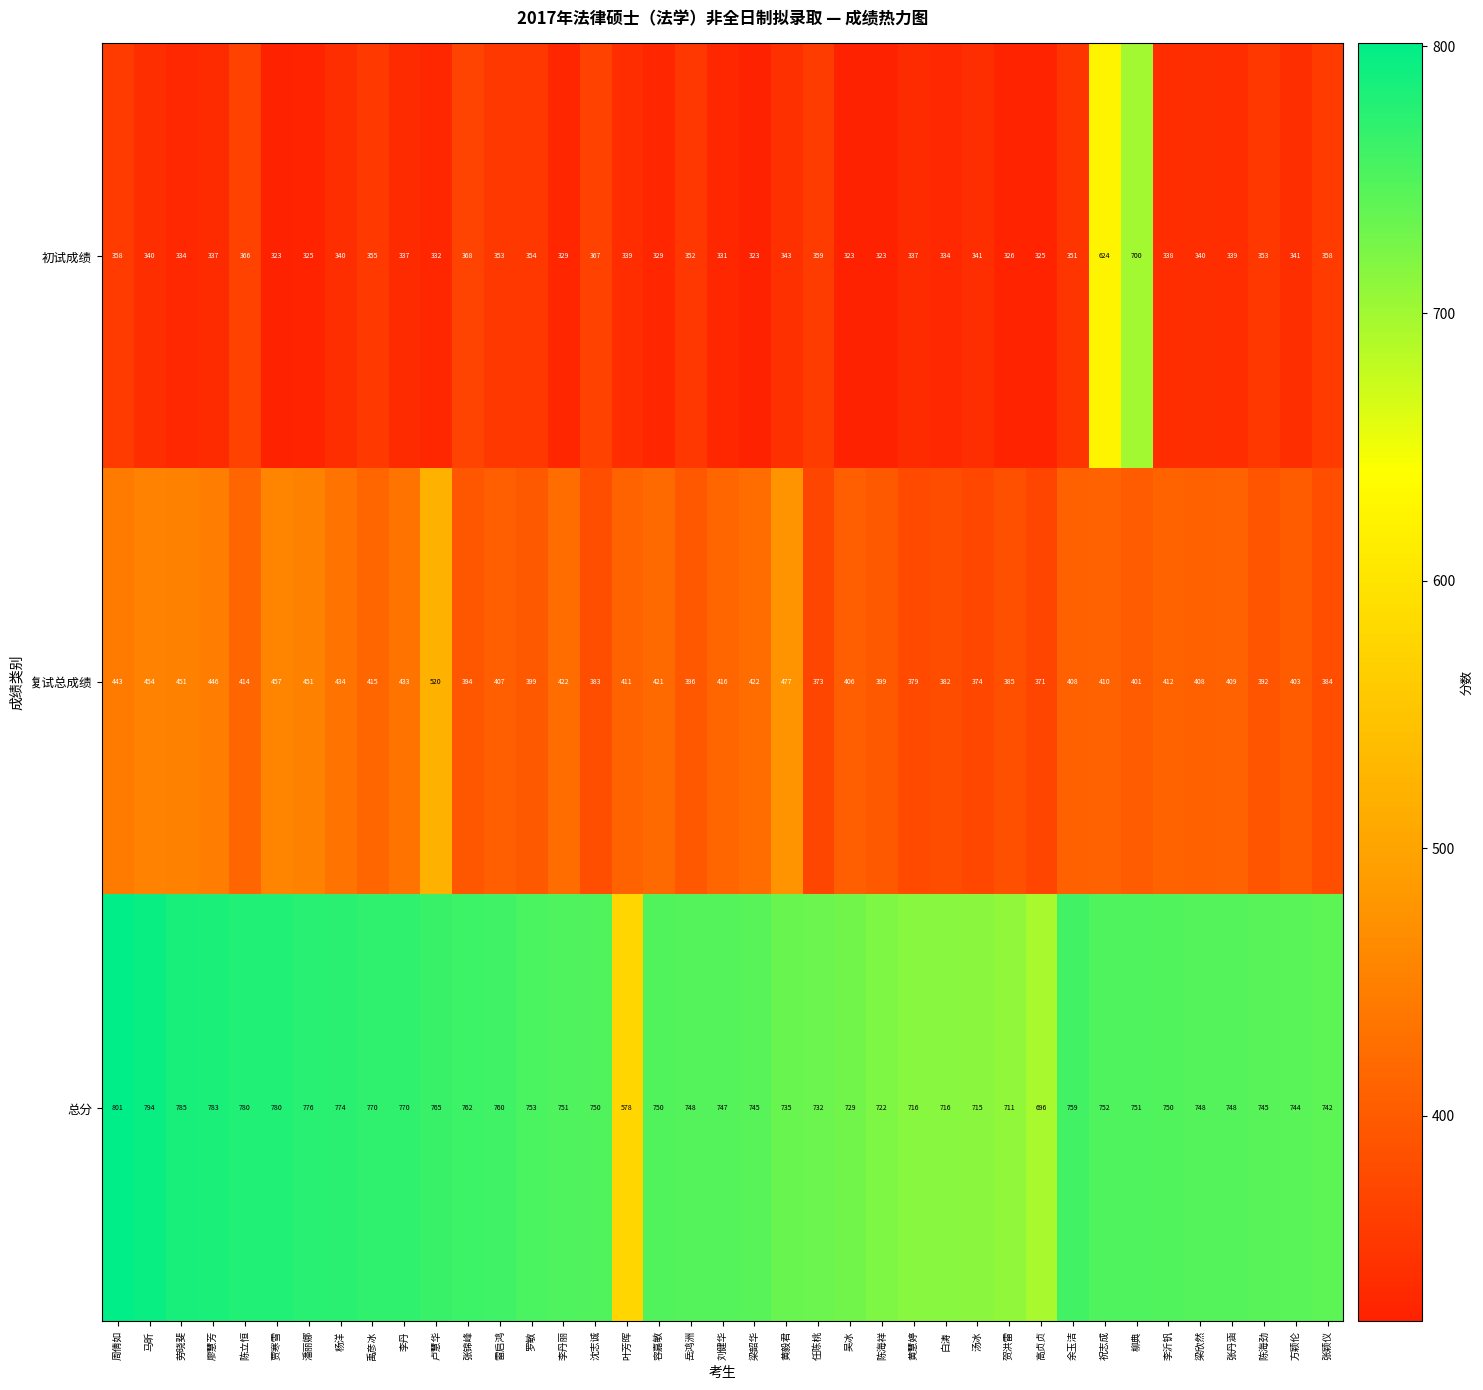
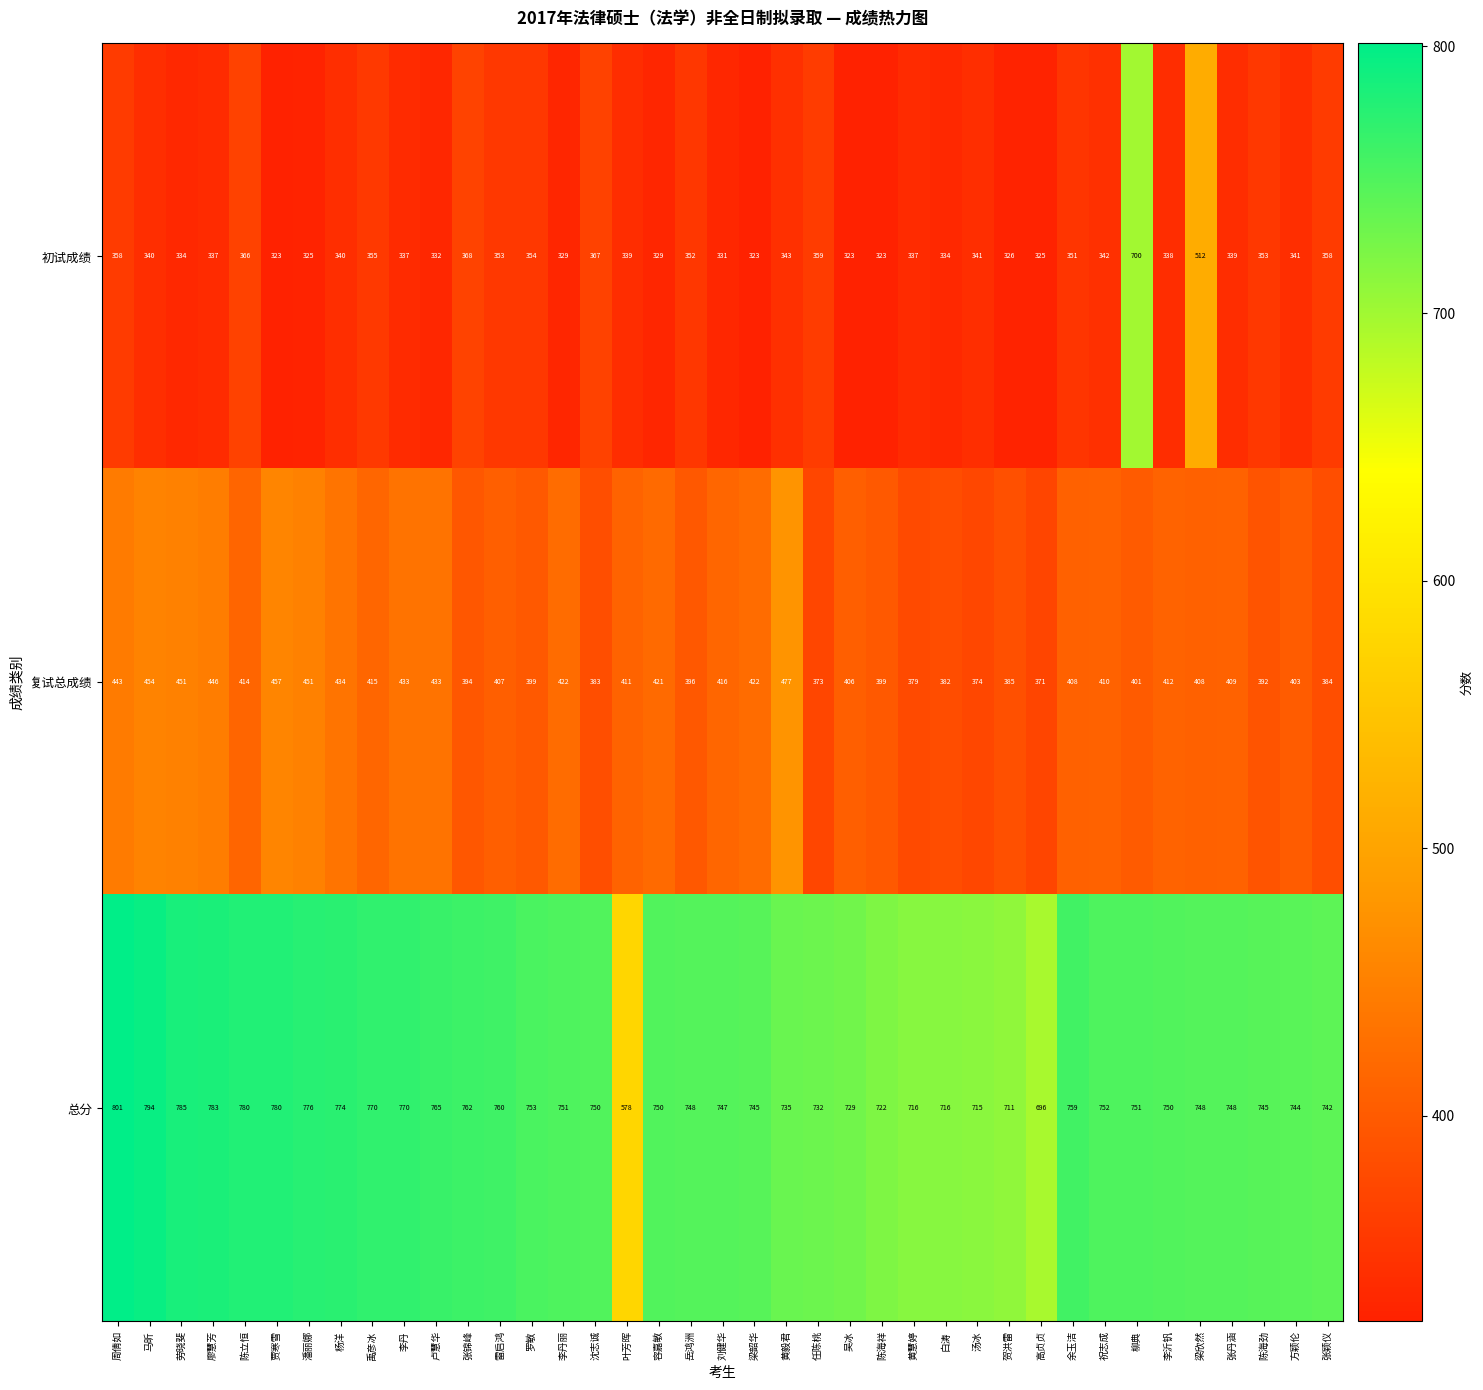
  {
    "初试成绩": {
      "周倩如": 358,
      "马昕": 340,
      "劳晓斐": 334,
      "廖慧芳": 337,
      "陈立恒": 366,
      "贾寒雪": 323,
      "潘丽娜": 325,
      "杨洋": 340,
      "禹彦冰": 355,
      "李丹": 337,
      "卢慧华": 332,
      "张锦峰": 368,
      "雷启鸿": 353,
      "罗敏": 354,
      "李丹丽": 329,
      "沈志诚": 367,
      "叶芳晖": 339,
      "容嘉敏": 329,
      "岳鸿洲": 352,
      "刘健华": 331,
      "梁韶华": 323,
      "黄毅君": 343,
      "任陈桃": 359,
      "吴冰": 323,
      "陈海祥": 323,
      "黄慧婷": 337,
      "白涛": 334,
      "汤冰": 341,
      "贺洪雷": 326,
      "高贞贞": 325,
      "余玉洁": 351,
-     "祝志成": 624,
+     "祝志成": 342,
      "柳典": 700,
      "李沂钒": 338,
-     "梁欣然": 340,
+     "梁欣然": 512,
      "张丹涵": 339,
      "陈海劲": 353,
      "方颖伦": 341,
      "张颖仪": 358
    },
    "复试总成绩": {
      "周倩如": 443,
      "马昕": 454,
      "劳晓斐": 451,
      "廖慧芳": 446,
      "陈立恒": 414,
      "贾寒雪": 457,
      "潘丽娜": 451,
      "杨洋": 434,
      "禹彦冰": 415,
      "李丹": 433,
-     "卢慧华": 520,
+     "卢慧华": 433,
      "张锦峰": 394,
      "雷启鸿": 407,
      "罗敏": 399,
      "李丹丽": 422,
      "沈志诚": 383,
      "叶芳晖": 411,
      "容嘉敏": 421,
      "岳鸿洲": 396,
      "刘健华": 416,
      "梁韶华": 422,
      "黄毅君": 477,
      "任陈桃": 373,
      "吴冰": 406,
      "陈海祥": 399,
      "黄慧婷": 379,
      "白涛": 382,
      "汤冰": 374,
      "贺洪雷": 385,
      "高贞贞": 371,
      "余玉洁": 408,
      "祝志成": 410,
      "柳典": 401,
      "李沂钒": 412,
      "梁欣然": 408,
      "张丹涵": 409,
      "陈海劲": 392,
      "方颖伦": 403,
      "张颖仪": 384
    },
    "总分": {
      "周倩如": 801,
      "马昕": 794,
      "劳晓斐": 785,
      "廖慧芳": 783,
      "陈立恒": 780,
      "贾寒雪": 780,
      "潘丽娜": 776,
      "杨洋": 774,
      "禹彦冰": 770,
      "李丹": 770,
      "卢慧华": 765,
      "张锦峰": 762,
      "雷启鸿": 760,
      "罗敏": 753,
      "李丹丽": 751,
      "沈志诚": 750,
      "叶芳晖": 578,
      "容嘉敏": 750,
      "岳鸿洲": 748,
      "刘健华": 747,
      "梁韶华": 745,
      "黄毅君": 735,
      "任陈桃": 732,
      "吴冰": 729,
      "陈海祥": 722,
      "黄慧婷": 716,
      "白涛": 716,
      "汤冰": 715,
      "贺洪雷": 711,
      "高贞贞": 696,
      "余玉洁": 759,
      "祝志成": 752,
      "柳典": 751,
      "李沂钒": 750,
      "梁欣然": 748,
      "张丹涵": 748,
      "陈海劲": 745,
      "方颖伦": 744,
      "张颖仪": 742
    }
  }
